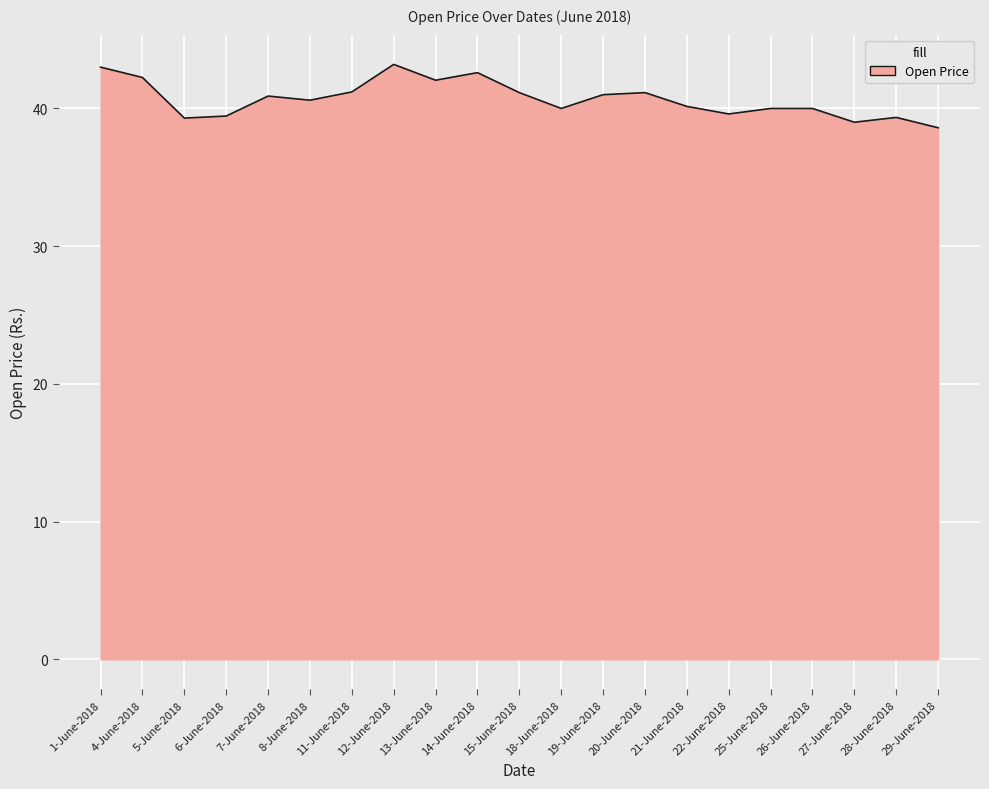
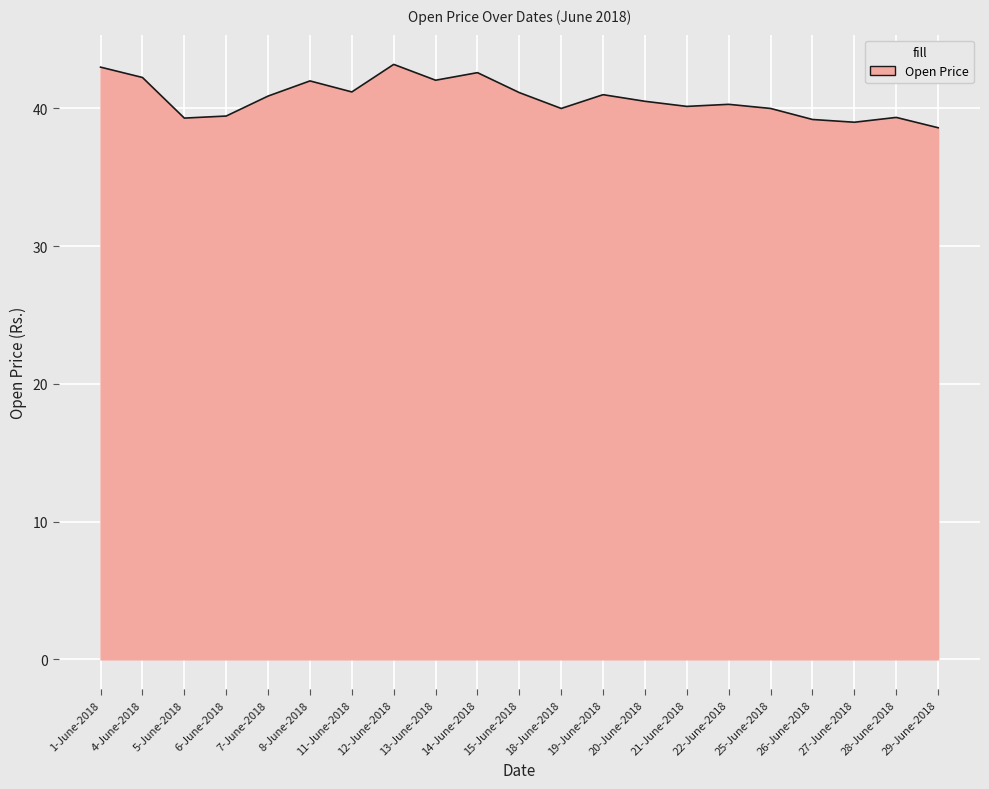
  {
    "1-June-2018": 43.0,
    "4-June-2018": 42.3,
    "5-June-2018": 39.3,
    "6-June-2018": 39.5,
    "7-June-2018": 40.9,
-   "8-June-2018": 40.6,
+   "8-June-2018": 42.0,
    "11-June-2018": 41.2,
    "12-June-2018": 43.2,
    "13-June-2018": 42.1,
    "14-June-2018": 42.6,
    "15-June-2018": 41.2,
    "18-June-2018": 40.0,
    "19-June-2018": 41.0,
-   "20-June-2018": 41.2,
+   "20-June-2018": 40.5,
    "21-June-2018": 40.2,
-   "22-June-2018": 39.6,
+   "22-June-2018": 40.3,
    "25-June-2018": 40.0,
-   "26-June-2018": 40.0,
+   "26-June-2018": 39.2,
    "27-June-2018": 39.0,
    "28-June-2018": 39.4,
    "29-June-2018": 38.6
  }
